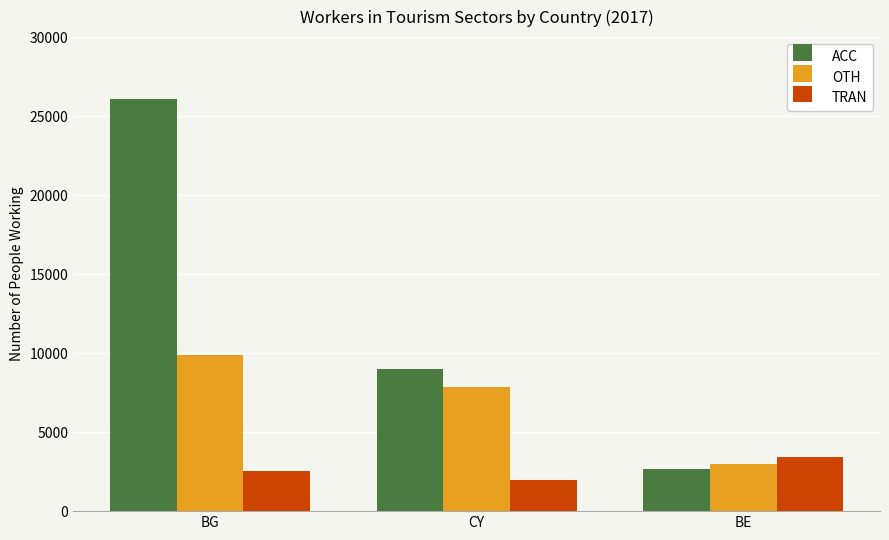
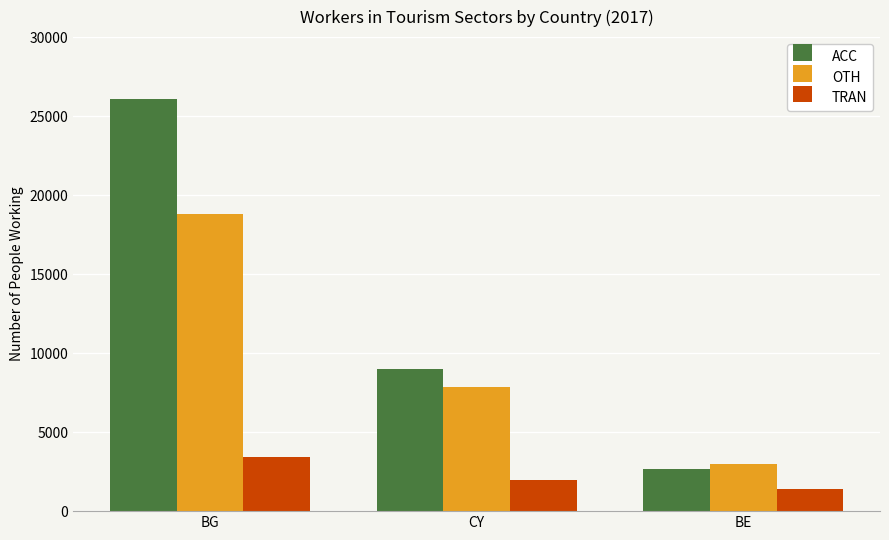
  {
    "ACC": {
      "BG": 26100,
      "CY": 9000,
      "BE": 2700
    },
    "OTH": {
-     "BG": 9900,
+     "BG": 18800,
      "CY": 7800,
      "BE": 3000
    },
    "TRAN": {
-     "BG": 2600,
+     "BG": 3400,
      "CY": 1900,
-     "BE": 3400
+     "BE": 1400
    }
  }
